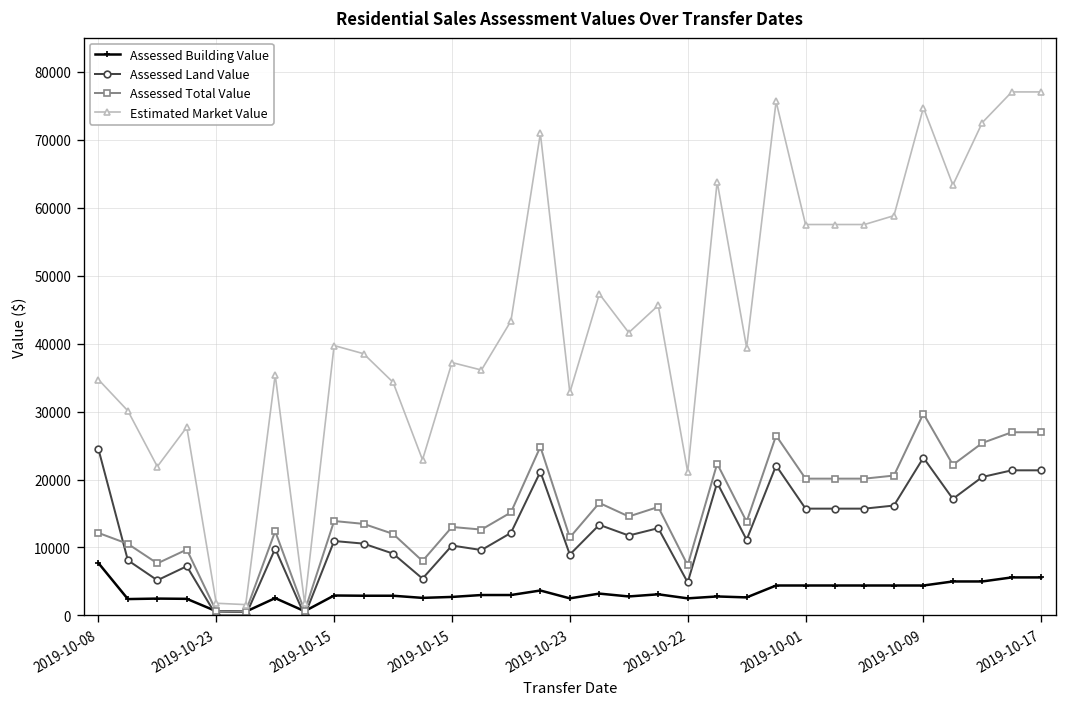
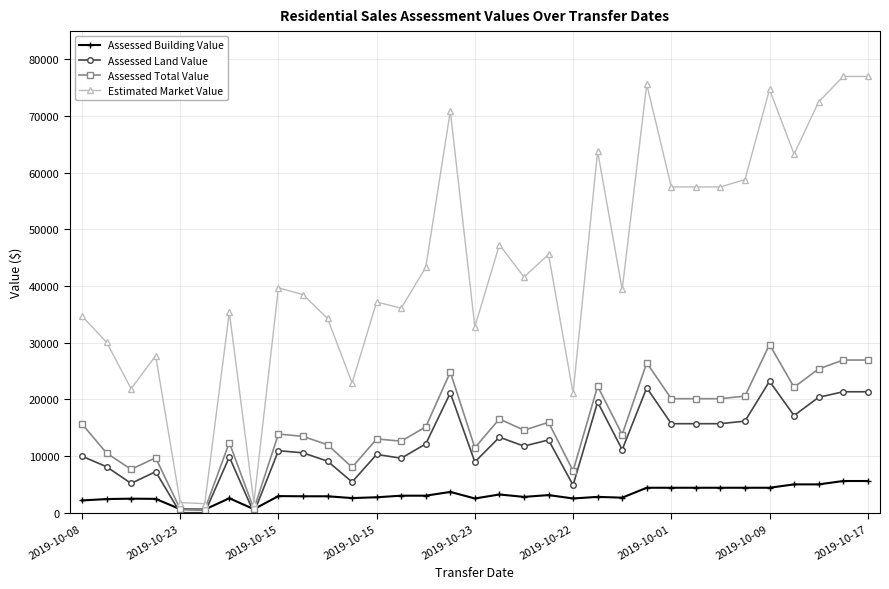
  {
    "Assessed Building Value": {
-     "2019-10-08": 8000,
+     "2019-10-08": 2000,
      "2019-10-09": 4000
    },
    "Assessed Land Value": {
-     "2019-10-08": 24000,
+     "2019-10-08": 10000,
      "2019-10-09": 23000
    },
    "Assessed Total Value": {
-     "2019-10-08": 12000,
+     "2019-10-08": 16000,
      "2019-10-09": 30000
    },
    "Estimated Market Value": {
      "2019-10-08": 35000,
      "2019-10-09": 75000
    }
  }
